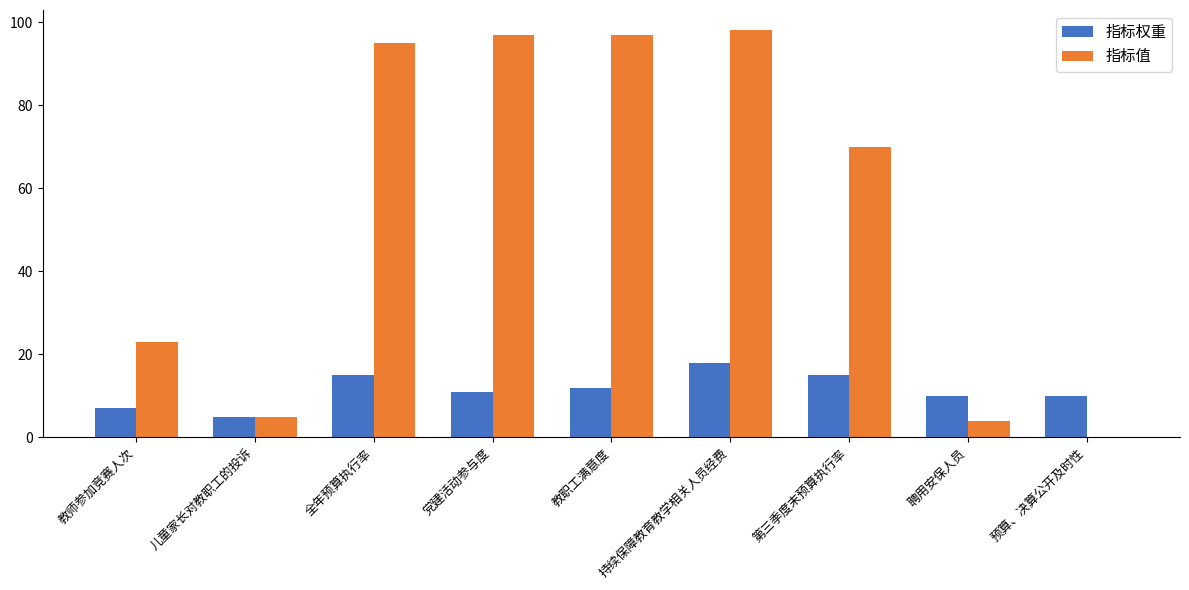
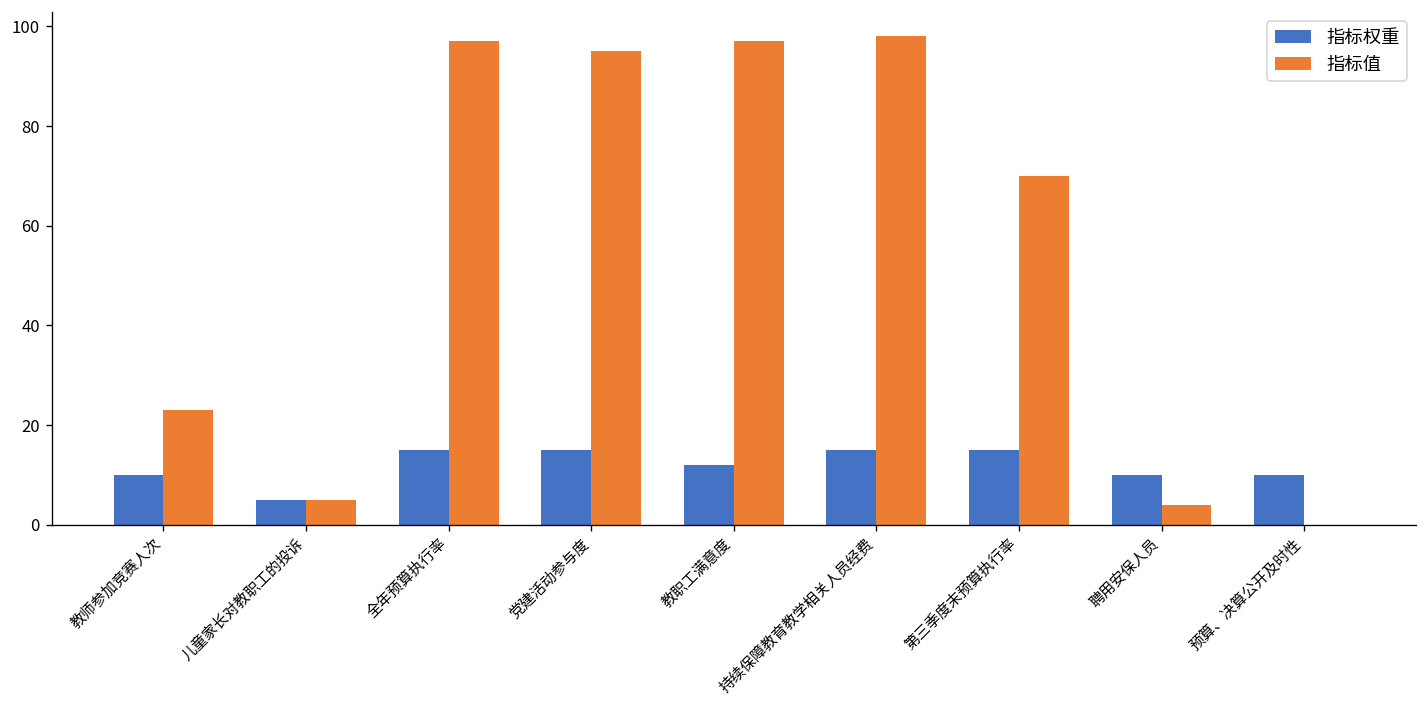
  {
    "指标权重": {
-     "教师参加竞赛人次": 7,
+     "教师参加竞赛人次": 10,
      "儿童家长对教职工的投诉": 5,
      "全年预算执行率": 15,
-     "党建活动参与度": 11,
+     "党建活动参与度": 15,
      "教职工满意度": 12,
-     "持续保障教育教学相关人员经费": 18,
+     "持续保障教育教学相关人员经费": 15,
      "第三季度末预算执行率": 15,
      "聘用安保人员": 10,
      "预算、决算公开及时性": 10
    },
    "指标值": {
      "教师参加竞赛人次": 23,
      "儿童家长对教职工的投诉": 5,
-     "全年预算执行率": 95,
-     "党建活动参与度": 97,
+     "全年预算执行率": 97,
+     "党建活动参与度": 95,
      "教职工满意度": 97,
      "持续保障教育教学相关人员经费": 98,
      "第三季度末预算执行率": 70,
      "聘用安保人员": 4,
      "预算、决算公开及时性": 0
    }
  }
